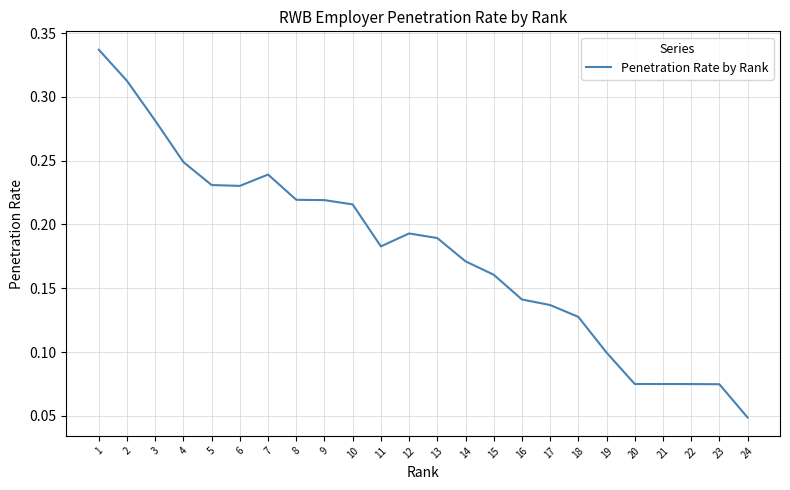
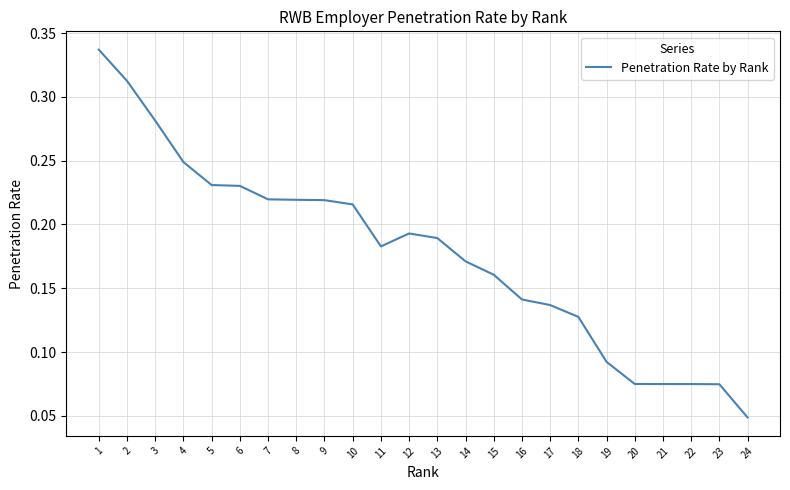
  {
    "1": 0.337,
    "2": 0.313,
    "3": 0.281,
    "4": 0.249,
    "5": 0.231,
    "6": 0.230,
-   "7": 0.239,
+   "7": 0.220,
    "8": 0.219,
    "9": 0.219,
    "10": 0.216,
    "11": 0.183,
    "12": 0.193,
    "13": 0.189,
    "14": 0.171,
    "15": 0.161,
    "16": 0.141,
    "17": 0.137,
    "18": 0.128,
-   "19": 0.100,
+   "19": 0.092,
    "20": 0.075,
    "21": 0.075,
    "22": 0.075,
    "23": 0.075,
    "24": 0.049
  }
